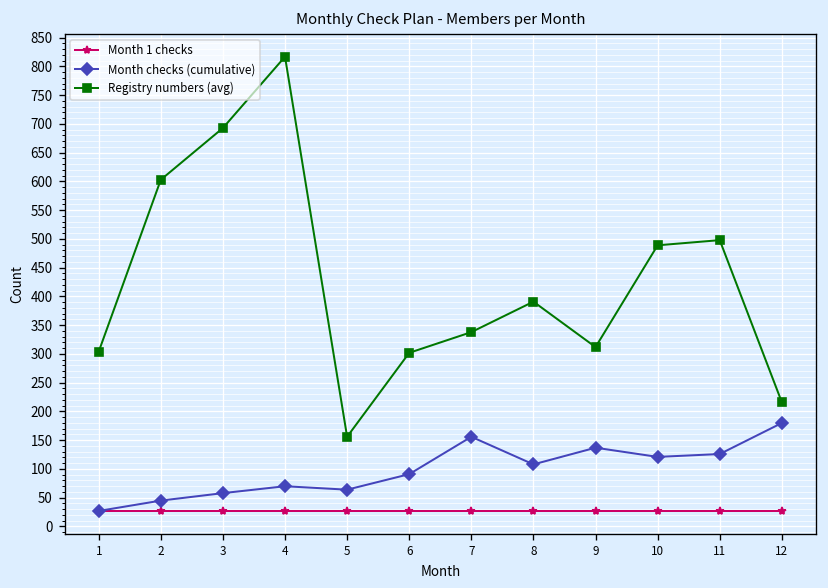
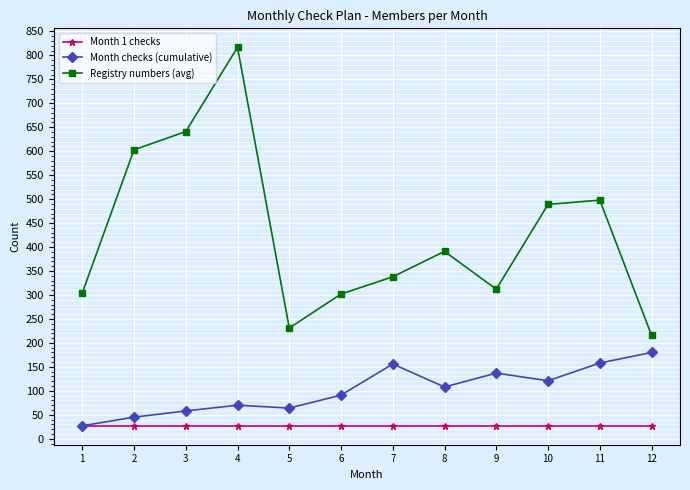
  {
    "Month 1 checks": {
      "2": 30,
      "3": 30,
      "4": 30,
      "5": 30,
      "6": 30,
      "7": 30,
      "8": 30,
      "9": 30,
      "10": 30,
      "11": 30,
      "12": 30
    },
    "Month checks (cumulative)": {
      "2": 50,
      "3": 60,
      "4": 70,
      "5": 60,
      "6": 90,
      "7": 160,
      "8": 110,
      "9": 140,
      "10": 120,
-     "11": 130,
+     "11": 160,
      "12": 180
    },
    "Registry numbers (avg)": {
      "1": 300,
      "2": 600,
-     "3": 690,
+     "3": 640,
      "4": 820,
-     "5": 160,
+     "5": 230,
      "6": 300,
      "7": 340,
      "8": 390,
      "9": 310,
      "10": 490,
      "11": 500,
      "12": 220
    }
  }
